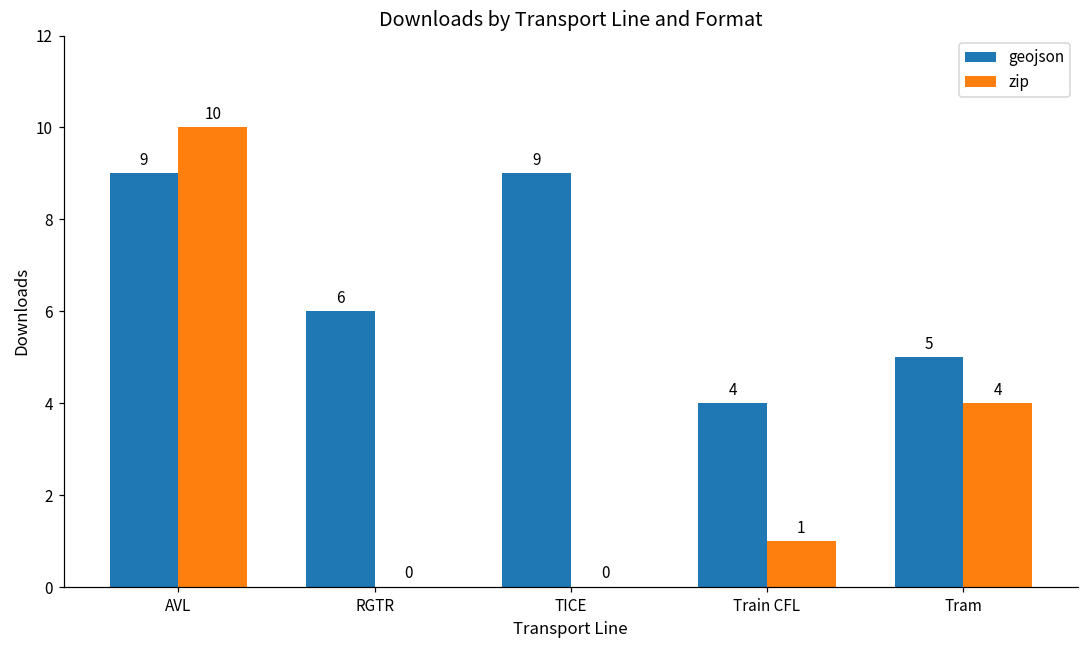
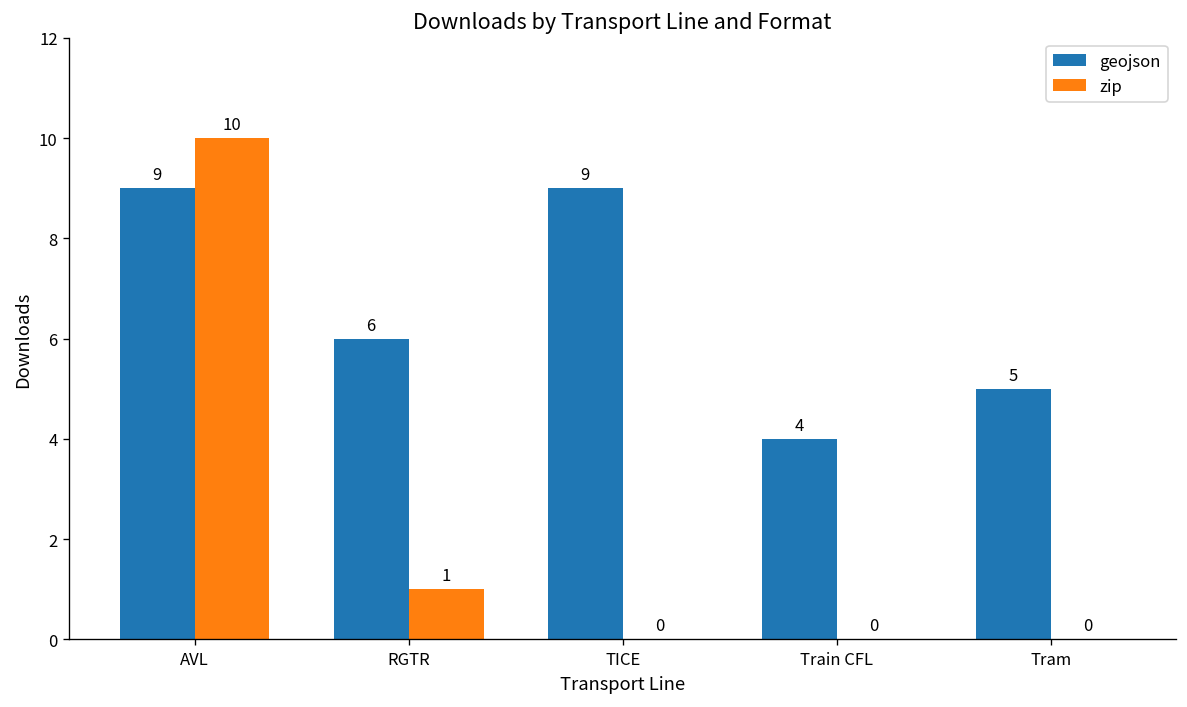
  {
    "geojson": {
      "AVL": 9,
      "RGTR": 6,
      "TICE": 9,
      "Train CFL": 4,
      "Tram": 5
    },
    "zip": {
      "AVL": 10,
-     "RGTR": 0,
+     "RGTR": 1,
      "TICE": 0,
-     "Train CFL": 1,
-     "Tram": 4
+     "Train CFL": 0,
+     "Tram": 0
    }
  }
